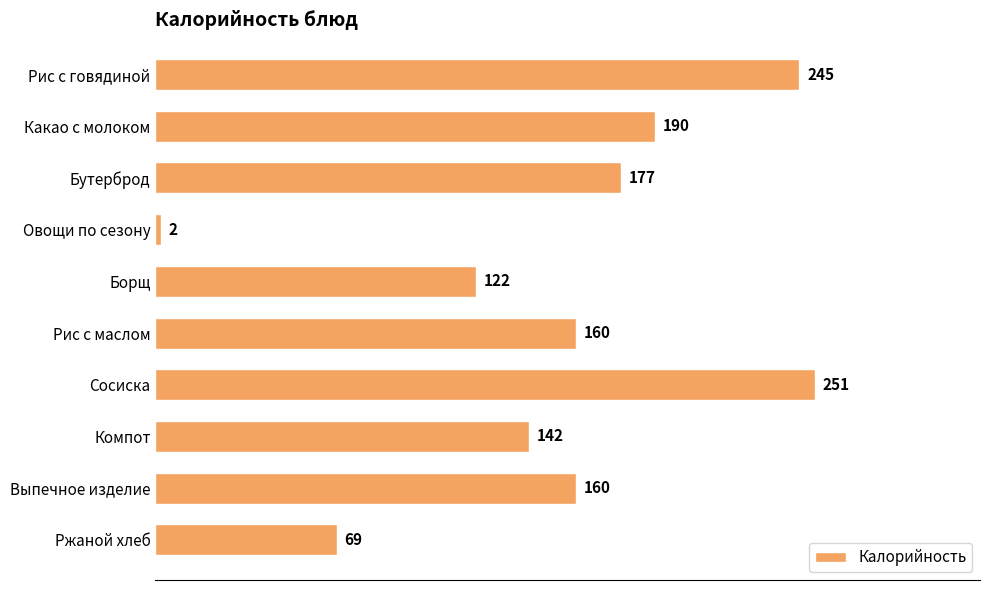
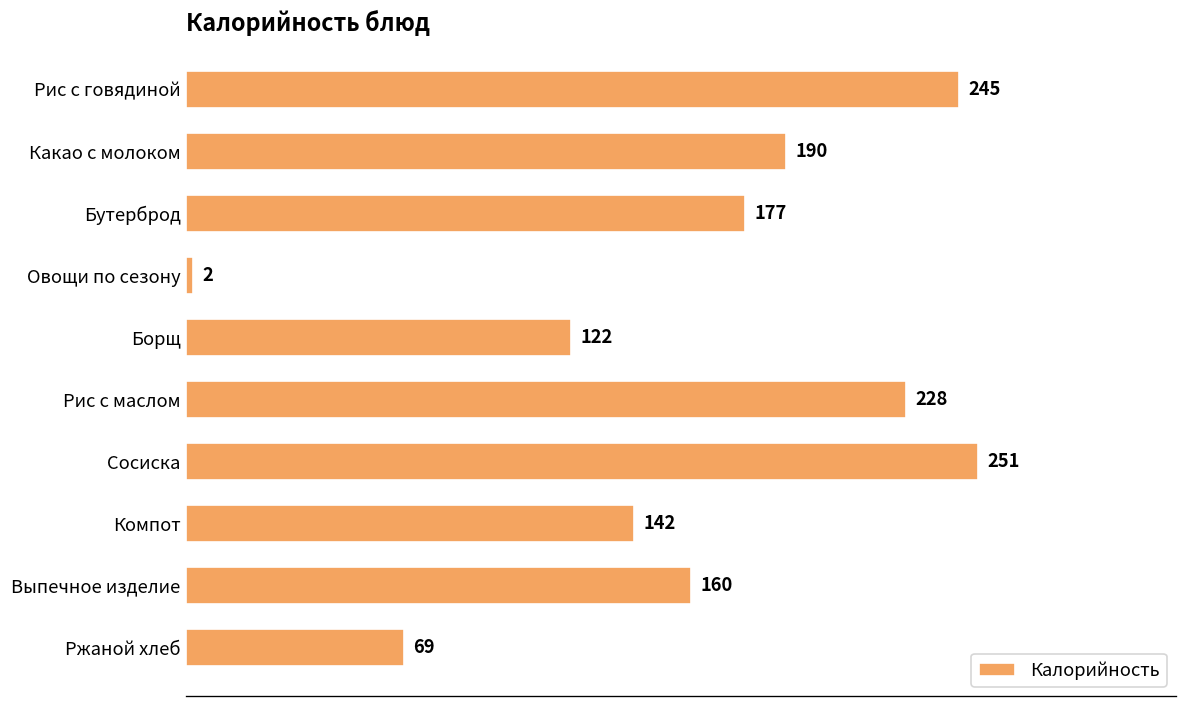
  {
    "Рис с говядиной": 245,
    "Какао с молоком": 190,
    "Бутерброд": 177,
    "Овощи по сезону": 2,
    "Борщ": 122,
-   "Рис с маслом": 160,
+   "Рис с маслом": 228,
    "Сосиска": 251,
    "Компот": 142,
    "Выпечное изделие": 160,
    "Ржаной хлеб": 69
  }
